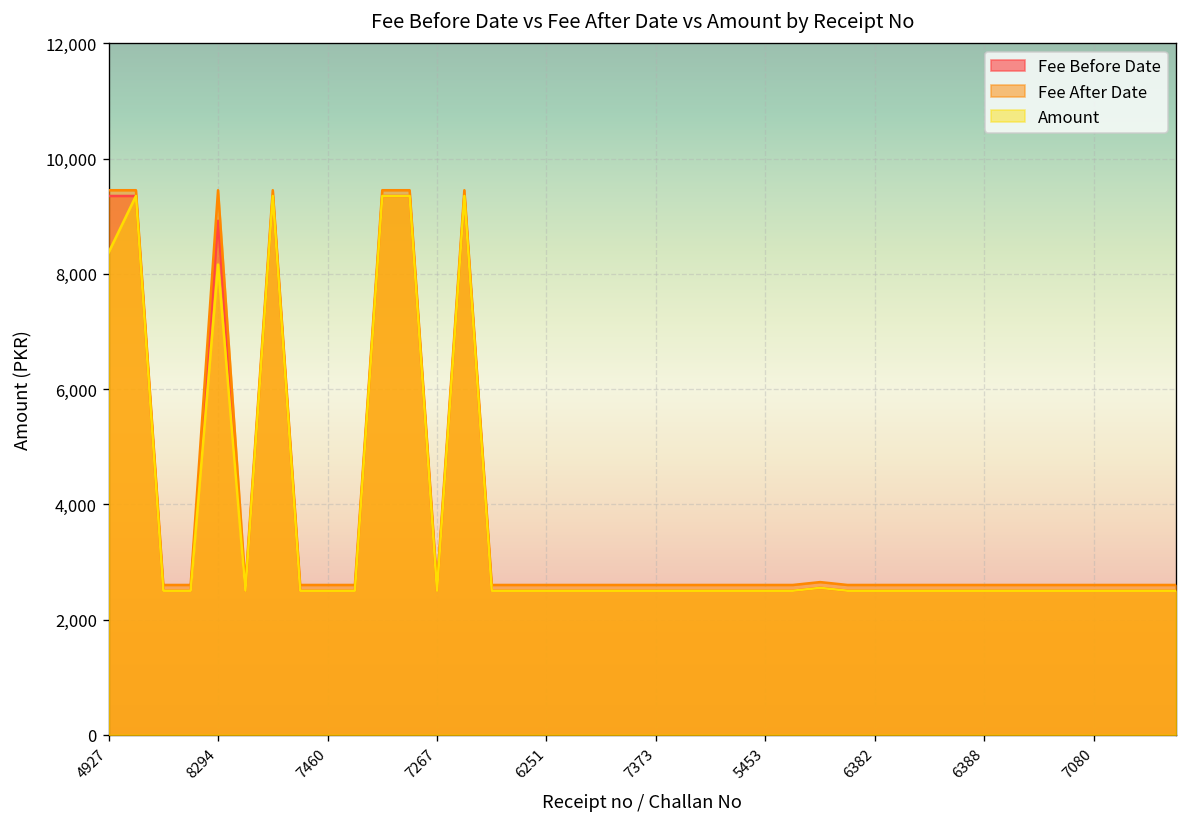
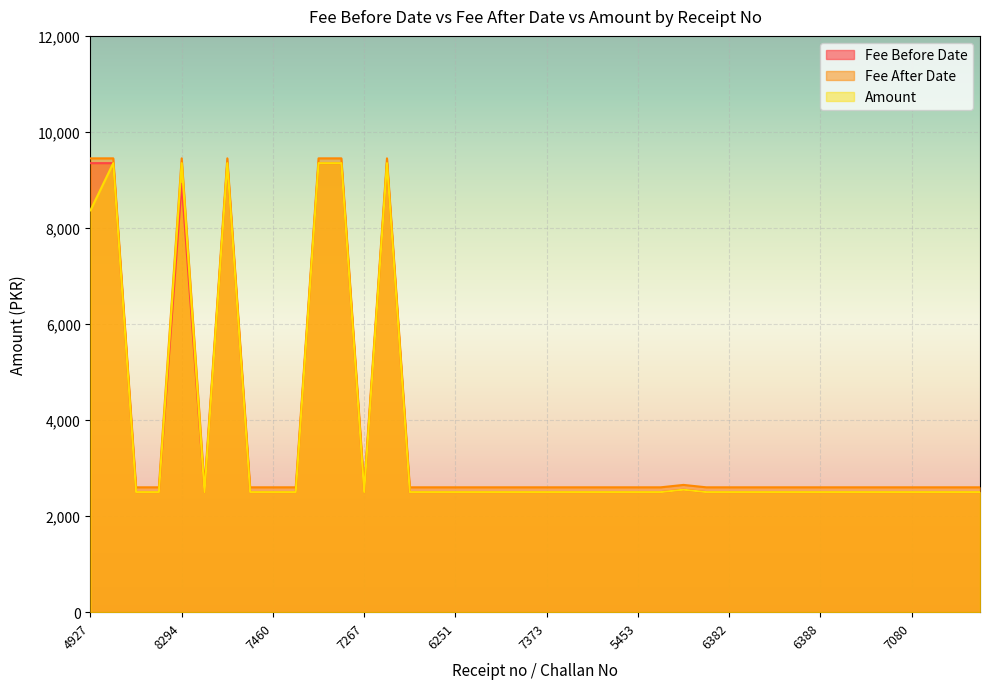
  {
    "Fee Before Date": {
      "4927": "9,400",
      "8294": "8,900"
    },
    "Fee After Date": {
      "4927": "9,500",
      "8294": "9,500",
      "7460": "2,600",
      "7267": "2,600",
      "6251": "2,600",
      "7373": "2,600",
      "5453": "2,600",
      "6382": "2,600",
      "6388": "2,600",
      "7080": "2,600"
    },
    "Amount": {
      "4927": "8,400",
-     "8294": "8,200"
+     "8294": "9,400"
    }
  }
